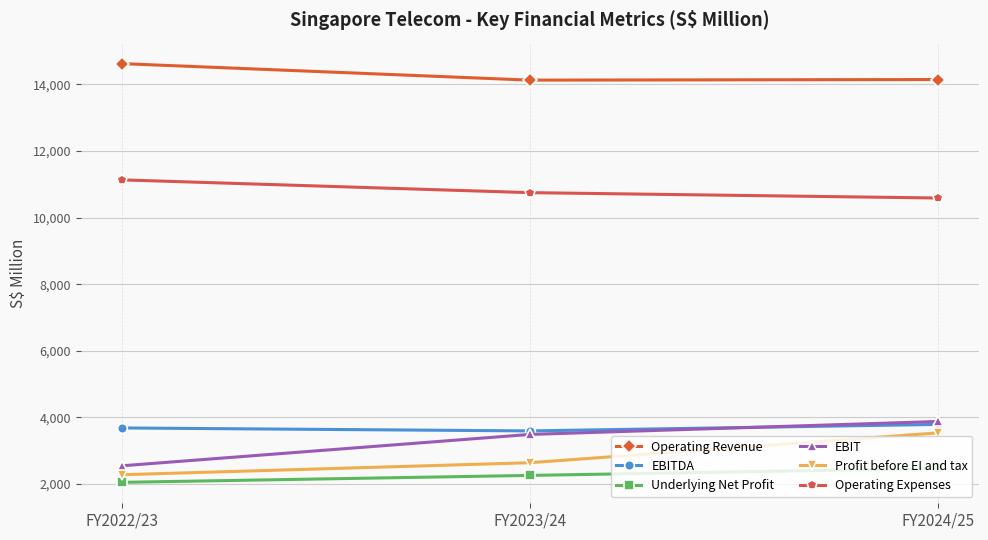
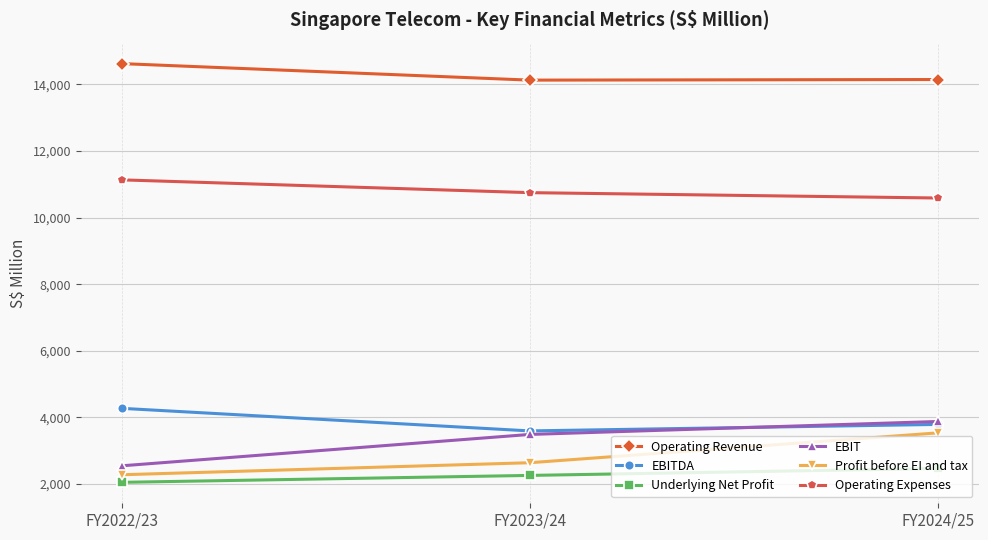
  {
    "EBITDA": {
-     "FY2022/23": "3,700",
+     "FY2022/23": "4,300",
      "FY2023/24": "3,600",
      "FY2024/25": "3,800"
    },
    "Underlying Net Profit": {
      "FY2022/23": "2,100",
      "FY2023/24": "2,300"
    },
    "EBIT": {
      "FY2022/23": "2,500",
      "FY2023/24": "3,500",
      "FY2024/25": "3,900"
    },
    "Profit before EI and tax": {
      "FY2022/23": "2,300",
      "FY2023/24": "2,600",
      "FY2024/25": "3,500"
    }
  }
